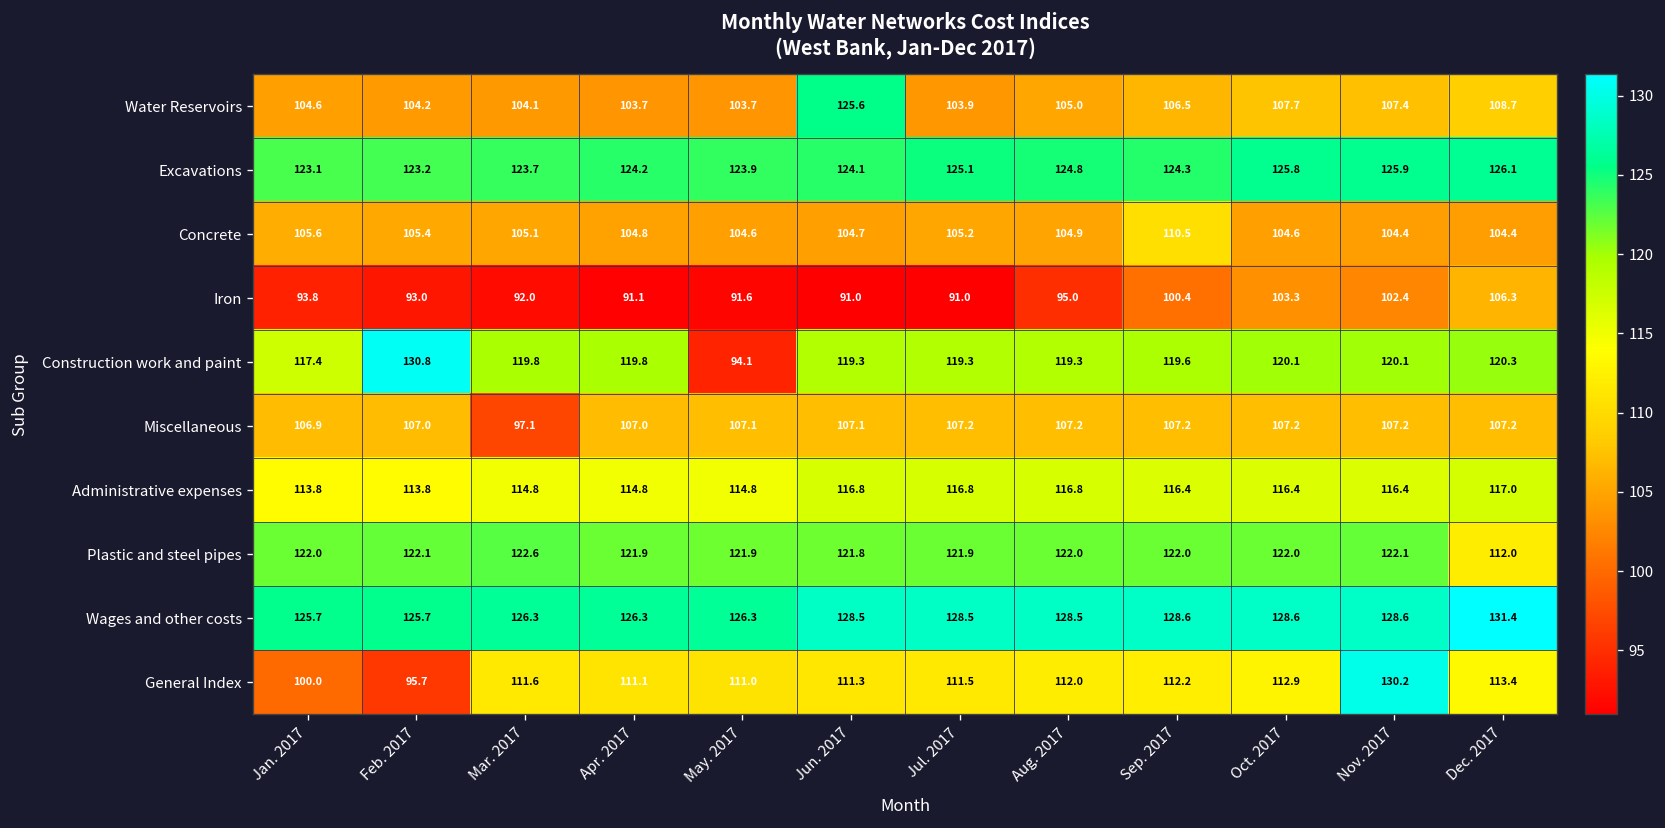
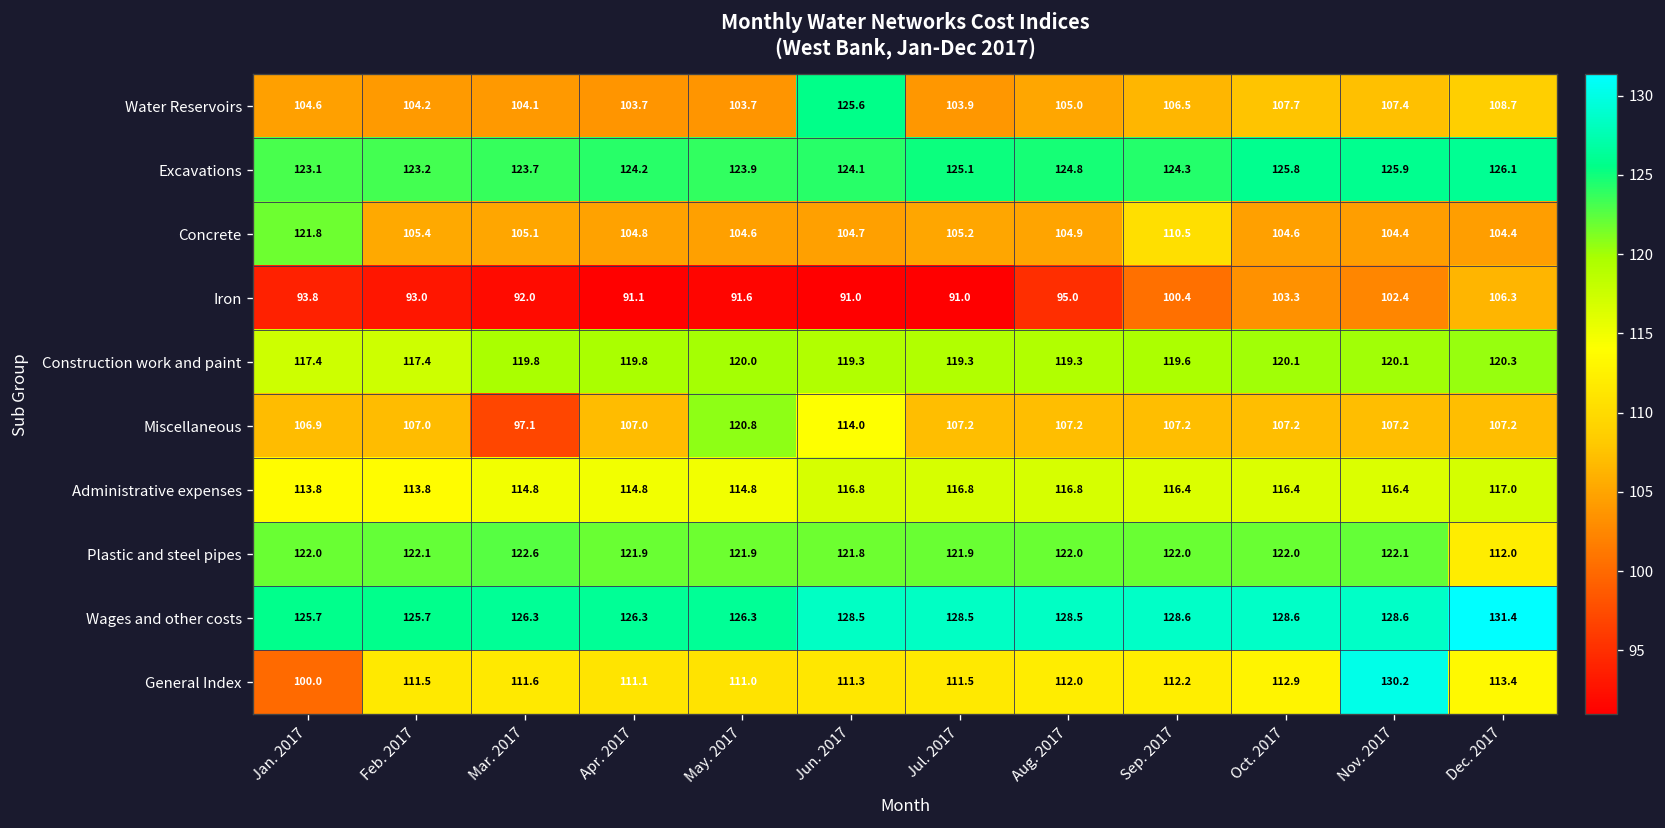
  {
    "Water Reservoirs": {
      "Jan. 2017": 104.6,
      "Feb. 2017": 104.2,
      "Mar. 2017": 104.1,
      "Apr. 2017": 103.7,
      "May. 2017": 103.7,
      "Jun. 2017": 125.6,
      "Jul. 2017": 103.9,
      "Aug. 2017": 105.0,
      "Sep. 2017": 106.5,
      "Oct. 2017": 107.7,
      "Nov. 2017": 107.4,
      "Dec. 2017": 108.7
    },
    "Excavations": {
      "Jan. 2017": 123.1,
      "Feb. 2017": 123.2,
      "Mar. 2017": 123.7,
      "Apr. 2017": 124.2,
      "May. 2017": 123.9,
      "Jun. 2017": 124.1,
      "Jul. 2017": 125.1,
      "Aug. 2017": 124.8,
      "Sep. 2017": 124.3,
      "Oct. 2017": 125.8,
      "Nov. 2017": 125.9,
      "Dec. 2017": 126.1
    },
    "Concrete": {
-     "Jan. 2017": 105.6,
+     "Jan. 2017": 121.8,
      "Feb. 2017": 105.4,
      "Mar. 2017": 105.1,
      "Apr. 2017": 104.8,
      "May. 2017": 104.6,
      "Jun. 2017": 104.7,
      "Jul. 2017": 105.2,
      "Aug. 2017": 104.9,
      "Sep. 2017": 110.5,
      "Oct. 2017": 104.6,
      "Nov. 2017": 104.4,
      "Dec. 2017": 104.4
    },
    "Iron": {
      "Jan. 2017": 93.8,
      "Feb. 2017": 93.0,
      "Mar. 2017": 92.0,
      "Apr. 2017": 91.1,
      "May. 2017": 91.6,
      "Jun. 2017": 91.0,
      "Jul. 2017": 91.0,
      "Aug. 2017": 95.0,
      "Sep. 2017": 100.4,
      "Oct. 2017": 103.3,
      "Nov. 2017": 102.4,
      "Dec. 2017": 106.3
    },
    "Construction work and paint": {
      "Jan. 2017": 117.4,
-     "Feb. 2017": 130.8,
+     "Feb. 2017": 117.4,
      "Mar. 2017": 119.8,
      "Apr. 2017": 119.8,
-     "May. 2017": 94.1,
+     "May. 2017": 120.0,
      "Jun. 2017": 119.3,
      "Jul. 2017": 119.3,
      "Aug. 2017": 119.3,
      "Sep. 2017": 119.6,
      "Oct. 2017": 120.1,
      "Nov. 2017": 120.1,
      "Dec. 2017": 120.3
    },
    "Miscellaneous": {
      "Jan. 2017": 106.9,
      "Feb. 2017": 107.0,
      "Mar. 2017": 97.1,
      "Apr. 2017": 107.0,
-     "May. 2017": 107.1,
-     "Jun. 2017": 107.1,
+     "May. 2017": 120.8,
+     "Jun. 2017": 114.0,
      "Jul. 2017": 107.2,
      "Aug. 2017": 107.2,
      "Sep. 2017": 107.2,
      "Oct. 2017": 107.2,
      "Nov. 2017": 107.2,
      "Dec. 2017": 107.2
    },
    "Administrative expenses": {
      "Jan. 2017": 113.8,
      "Feb. 2017": 113.8,
      "Mar. 2017": 114.8,
      "Apr. 2017": 114.8,
      "May. 2017": 114.8,
      "Jun. 2017": 116.8,
      "Jul. 2017": 116.8,
      "Aug. 2017": 116.8,
      "Sep. 2017": 116.4,
      "Oct. 2017": 116.4,
      "Nov. 2017": 116.4,
      "Dec. 2017": 117.0
    },
    "Plastic and steel pipes": {
      "Jan. 2017": 122.0,
      "Feb. 2017": 122.1,
      "Mar. 2017": 122.6,
      "Apr. 2017": 121.9,
      "May. 2017": 121.9,
      "Jun. 2017": 121.8,
      "Jul. 2017": 121.9,
      "Aug. 2017": 122.0,
      "Sep. 2017": 122.0,
      "Oct. 2017": 122.0,
      "Nov. 2017": 122.1,
      "Dec. 2017": 112.0
    },
    "Wages and other costs": {
      "Jan. 2017": 125.7,
      "Feb. 2017": 125.7,
      "Mar. 2017": 126.3,
      "Apr. 2017": 126.3,
      "May. 2017": 126.3,
      "Jun. 2017": 128.5,
      "Jul. 2017": 128.5,
      "Aug. 2017": 128.5,
      "Sep. 2017": 128.6,
      "Oct. 2017": 128.6,
      "Nov. 2017": 128.6,
      "Dec. 2017": 131.4
    },
    "General Index": {
      "Jan. 2017": 100.0,
-     "Feb. 2017": 95.7,
+     "Feb. 2017": 111.5,
      "Mar. 2017": 111.6,
      "Apr. 2017": 111.1,
      "May. 2017": 111.0,
      "Jun. 2017": 111.3,
      "Jul. 2017": 111.5,
      "Aug. 2017": 112.0,
      "Sep. 2017": 112.2,
      "Oct. 2017": 112.9,
      "Nov. 2017": 130.2,
      "Dec. 2017": 113.4
    }
  }
